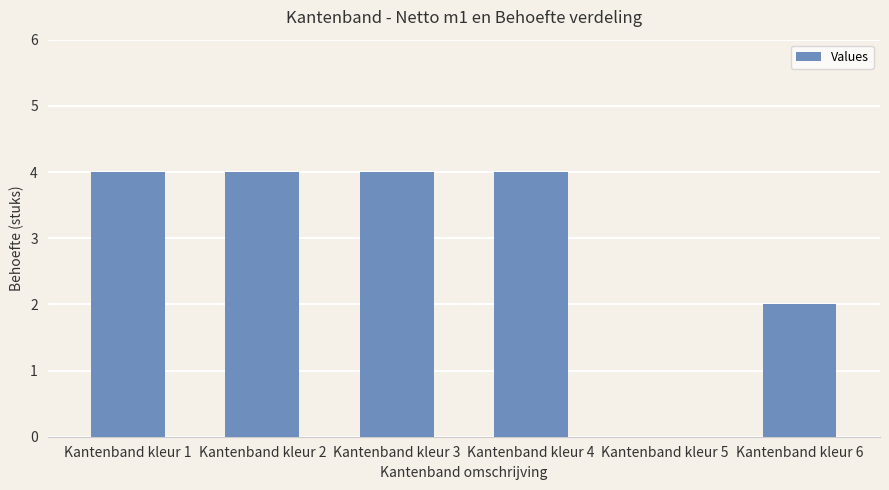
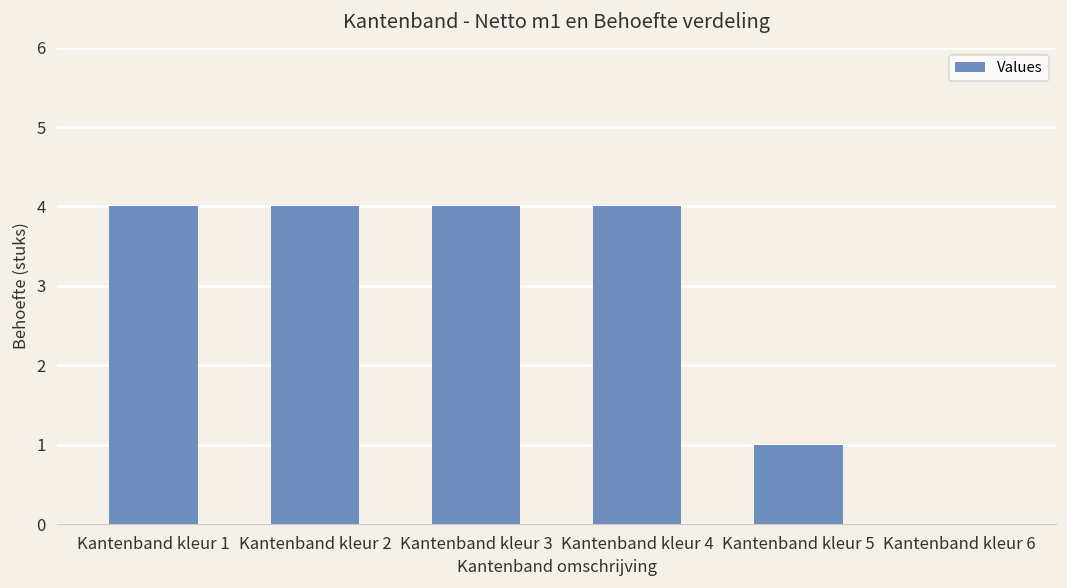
  {
    "Kantenband kleur 1": 4,
    "Kantenband kleur 2": 4,
    "Kantenband kleur 3": 4,
    "Kantenband kleur 4": 4,
-   "Kantenband kleur 5": 0,
-   "Kantenband kleur 6": 2
+   "Kantenband kleur 5": 1,
+   "Kantenband kleur 6": 0
  }
